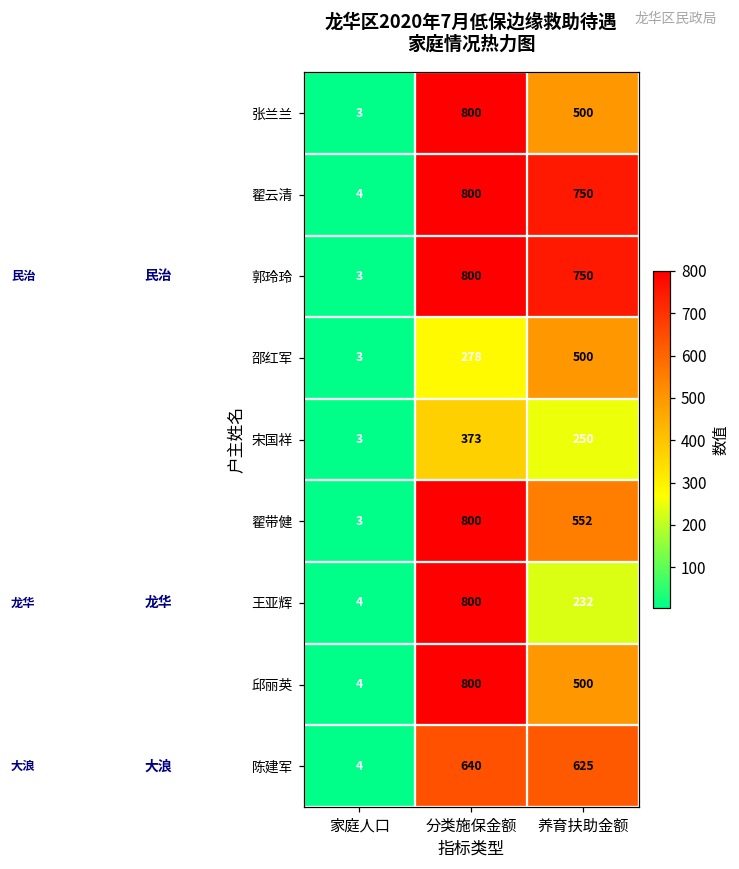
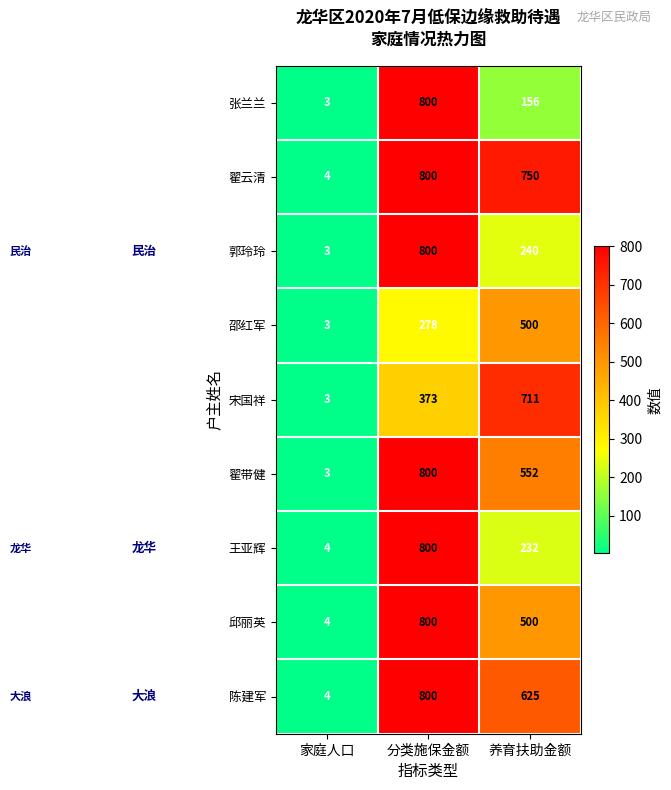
  {
    "张兰兰": {
      "家庭人口": 3,
      "分类施保金额": 800,
-     "养育扶助金额": 500
+     "养育扶助金额": 156
    },
    "翟云清": {
      "家庭人口": 4,
      "分类施保金额": 800,
      "养育扶助金额": 750
    },
    "郭玲玲": {
      "家庭人口": 3,
      "分类施保金额": 800,
-     "养育扶助金额": 750
+     "养育扶助金额": 240
    },
    "邵红军": {
      "家庭人口": 3,
      "分类施保金额": 278,
      "养育扶助金额": 500
    },
    "宋国祥": {
      "家庭人口": 3,
      "分类施保金额": 373,
-     "养育扶助金额": 250
+     "养育扶助金额": 711
    },
    "翟带健": {
      "家庭人口": 3,
      "分类施保金额": 800,
      "养育扶助金额": 552
    },
    "王亚辉": {
      "家庭人口": 4,
      "分类施保金额": 800,
      "养育扶助金额": 232
    },
    "邱丽英": {
      "家庭人口": 4,
      "分类施保金额": 800,
      "养育扶助金额": 500
    },
    "陈建军": {
      "家庭人口": 4,
-     "分类施保金额": 640,
+     "分类施保金额": 800,
      "养育扶助金额": 625
    }
  }
